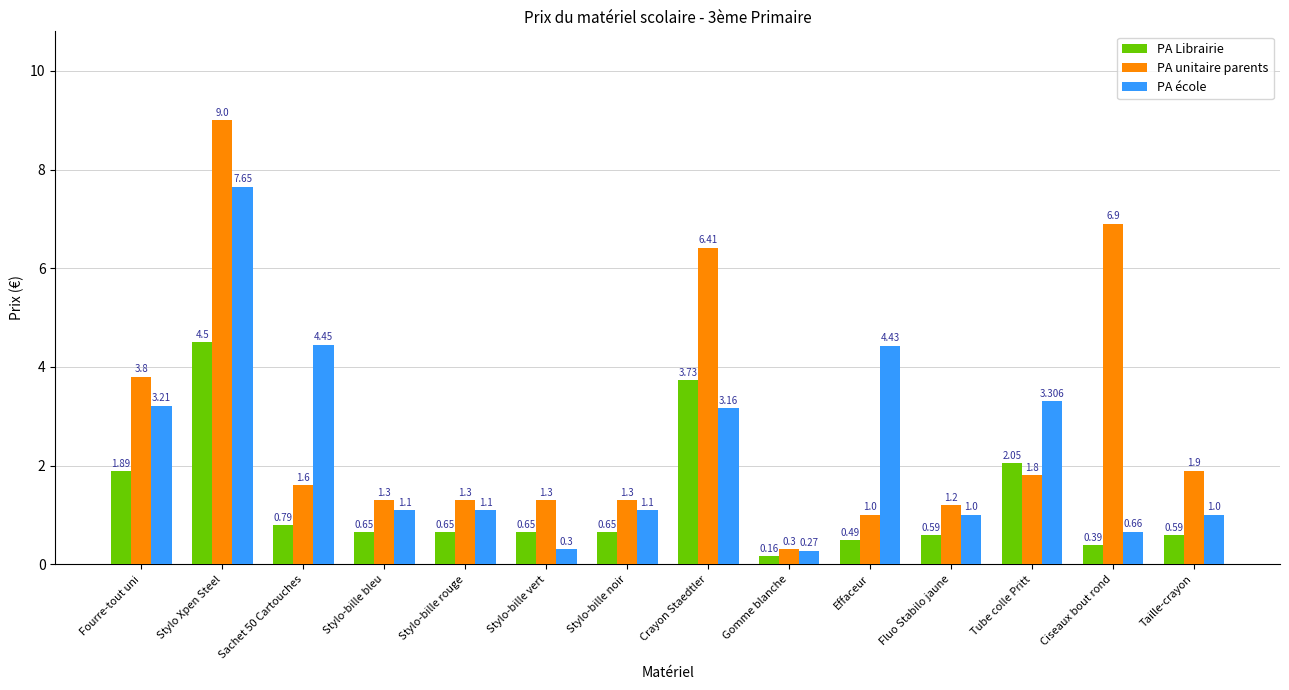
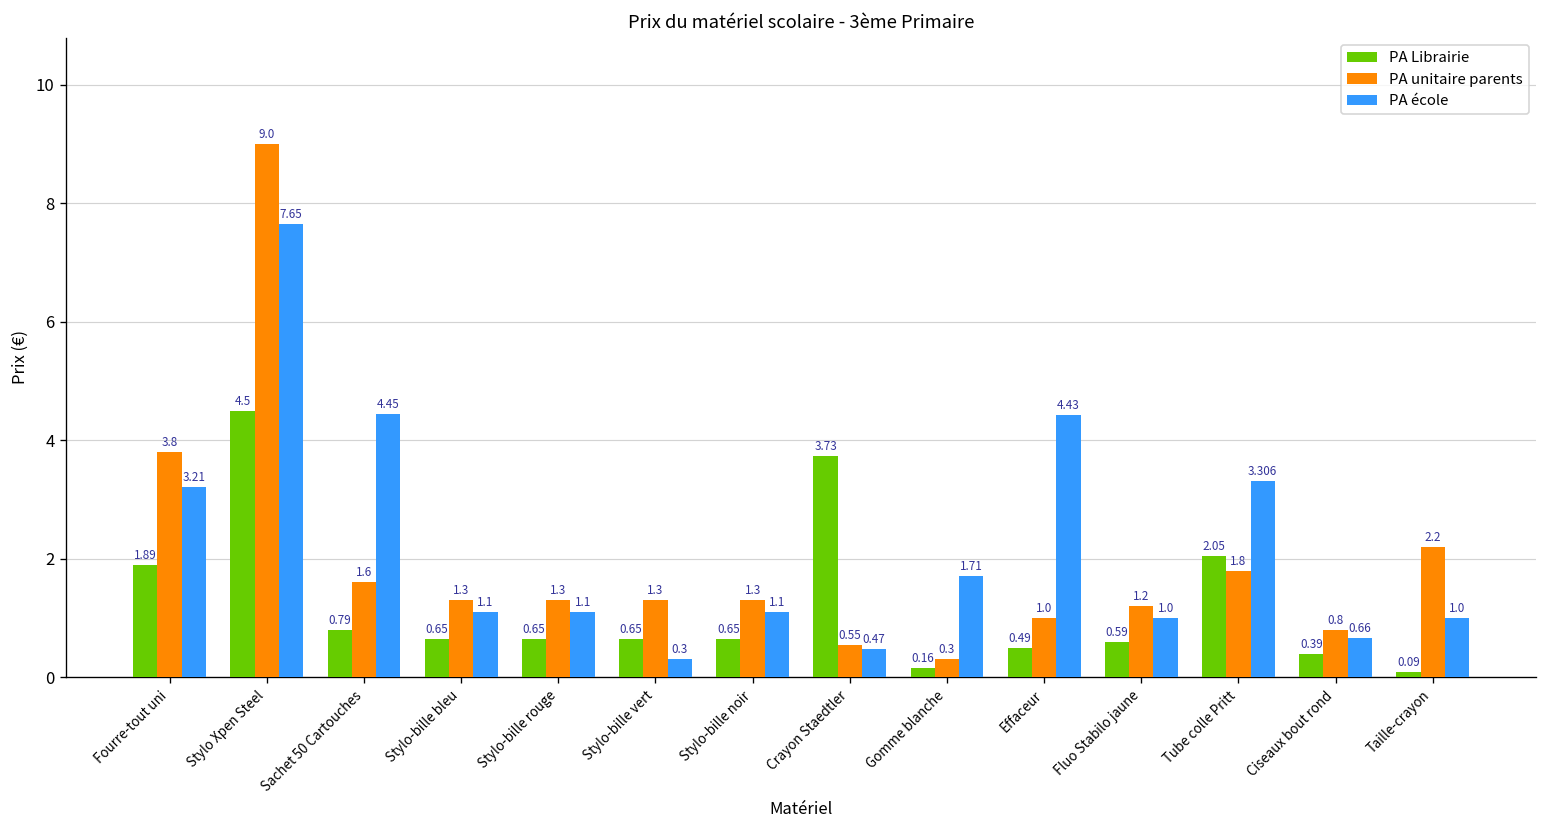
  {
    "PA Librairie": {
      "Fourre-tout uni": 1.89,
      "Stylo Xpen Steel": 4.5,
      "Sachet 50 Cartouches": 0.79,
      "Stylo-bille bleu": 0.65,
      "Stylo-bille rouge": 0.65,
      "Stylo-bille vert": 0.65,
      "Stylo-bille noir": 0.65,
      "Crayon Staedtler": 3.73,
      "Gomme blanche": 0.16,
      "Effaceur": 0.49,
      "Fluo Stabilo jaune": 0.59,
      "Tube colle Pritt": 2.05,
      "Ciseaux bout rond": 0.39,
-     "Taille-crayon": 0.59
+     "Taille-crayon": 0.09
    },
    "PA unitaire parents": {
      "Fourre-tout uni": 3.8,
      "Stylo Xpen Steel": 9.0,
      "Sachet 50 Cartouches": 1.6,
      "Stylo-bille bleu": 1.3,
      "Stylo-bille rouge": 1.3,
      "Stylo-bille vert": 1.3,
      "Stylo-bille noir": 1.3,
-     "Crayon Staedtler": 6.41,
+     "Crayon Staedtler": 0.55,
      "Gomme blanche": 0.3,
      "Effaceur": 1.0,
      "Fluo Stabilo jaune": 1.2,
      "Tube colle Pritt": 1.8,
-     "Ciseaux bout rond": 6.9,
-     "Taille-crayon": 1.9
+     "Ciseaux bout rond": 0.8,
+     "Taille-crayon": 2.2
    },
    "PA école": {
      "Fourre-tout uni": 3.21,
      "Stylo Xpen Steel": 7.65,
      "Sachet 50 Cartouches": 4.45,
      "Stylo-bille bleu": 1.1,
      "Stylo-bille rouge": 1.1,
      "Stylo-bille vert": 0.3,
      "Stylo-bille noir": 1.1,
-     "Crayon Staedtler": 3.16,
-     "Gomme blanche": 0.27,
+     "Crayon Staedtler": 0.47,
+     "Gomme blanche": 1.71,
      "Effaceur": 4.43,
      "Fluo Stabilo jaune": 1.0,
      "Tube colle Pritt": 3.306,
      "Ciseaux bout rond": 0.66,
      "Taille-crayon": 1.0
    }
  }
